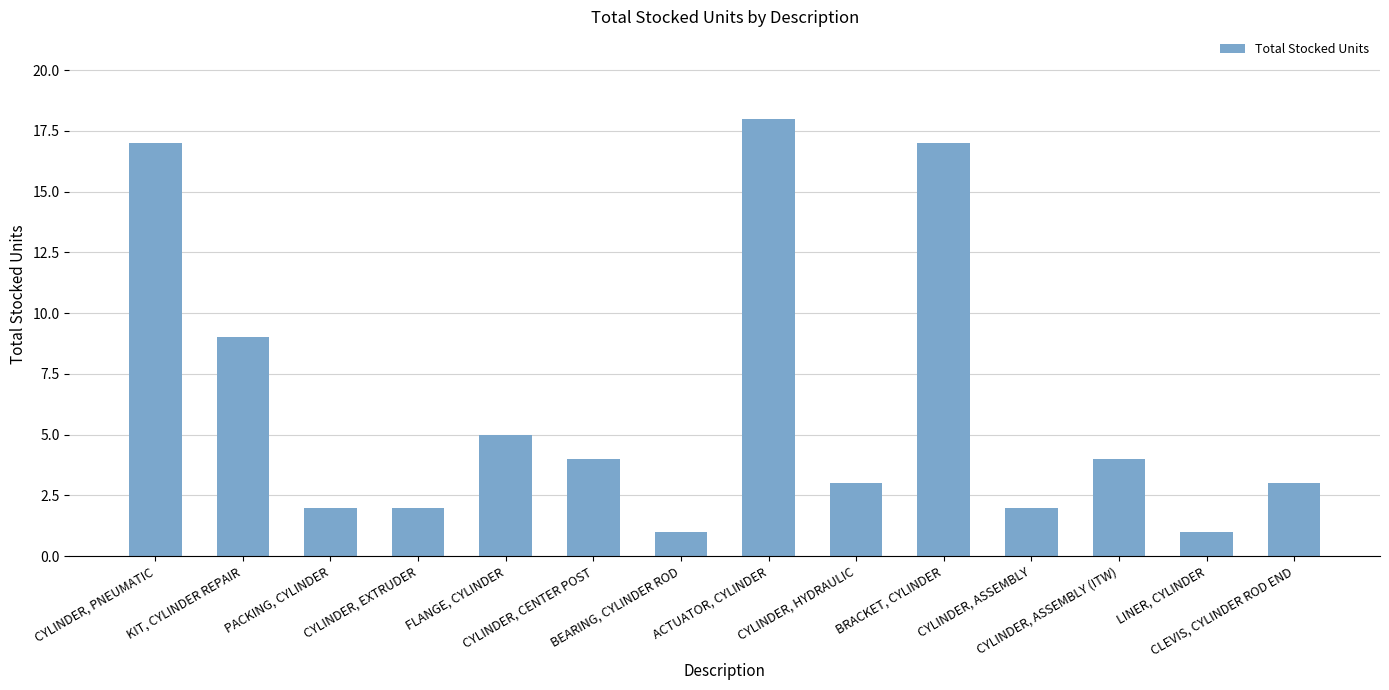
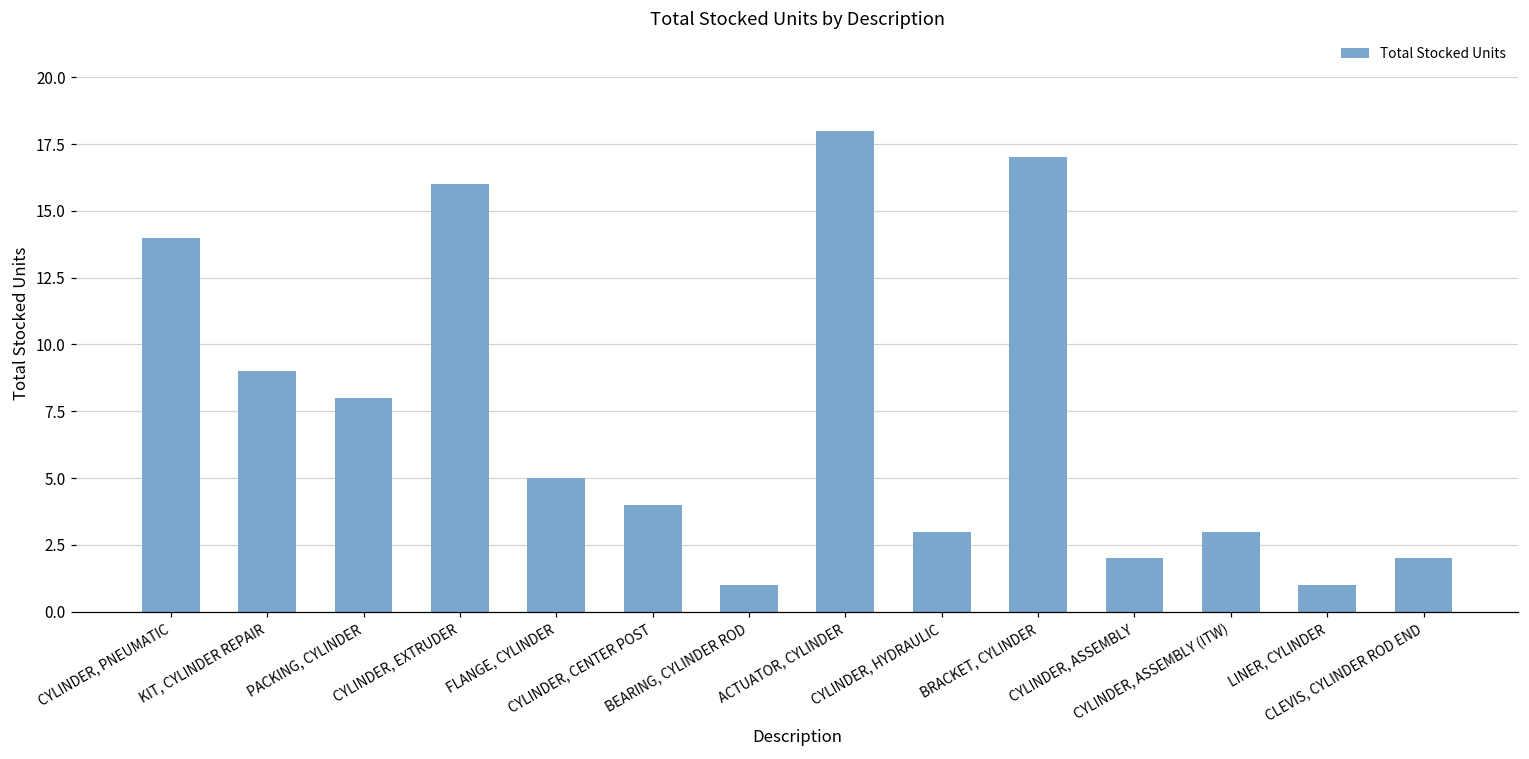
  {
-   "CYLINDER, PNEUMATIC": 17,
+   "CYLINDER, PNEUMATIC": 14,
    "KIT, CYLINDER REPAIR": 9,
-   "PACKING, CYLINDER": 2,
-   "CYLINDER, EXTRUDER": 2,
+   "PACKING, CYLINDER": 8,
+   "CYLINDER, EXTRUDER": 16,
    "FLANGE, CYLINDER": 5,
    "CYLINDER, CENTER POST": 4,
    "BEARING, CYLINDER ROD": 1,
    "ACTUATOR, CYLINDER": 18,
    "CYLINDER, HYDRAULIC": 3,
    "BRACKET, CYLINDER": 17,
    "CYLINDER, ASSEMBLY": 2,
-   "CYLINDER, ASSEMBLY (ITW)": 4,
+   "CYLINDER, ASSEMBLY (ITW)": 3,
    "LINER, CYLINDER": 1,
-   "CLEVIS, CYLINDER ROD END": 3
+   "CLEVIS, CYLINDER ROD END": 2
  }
